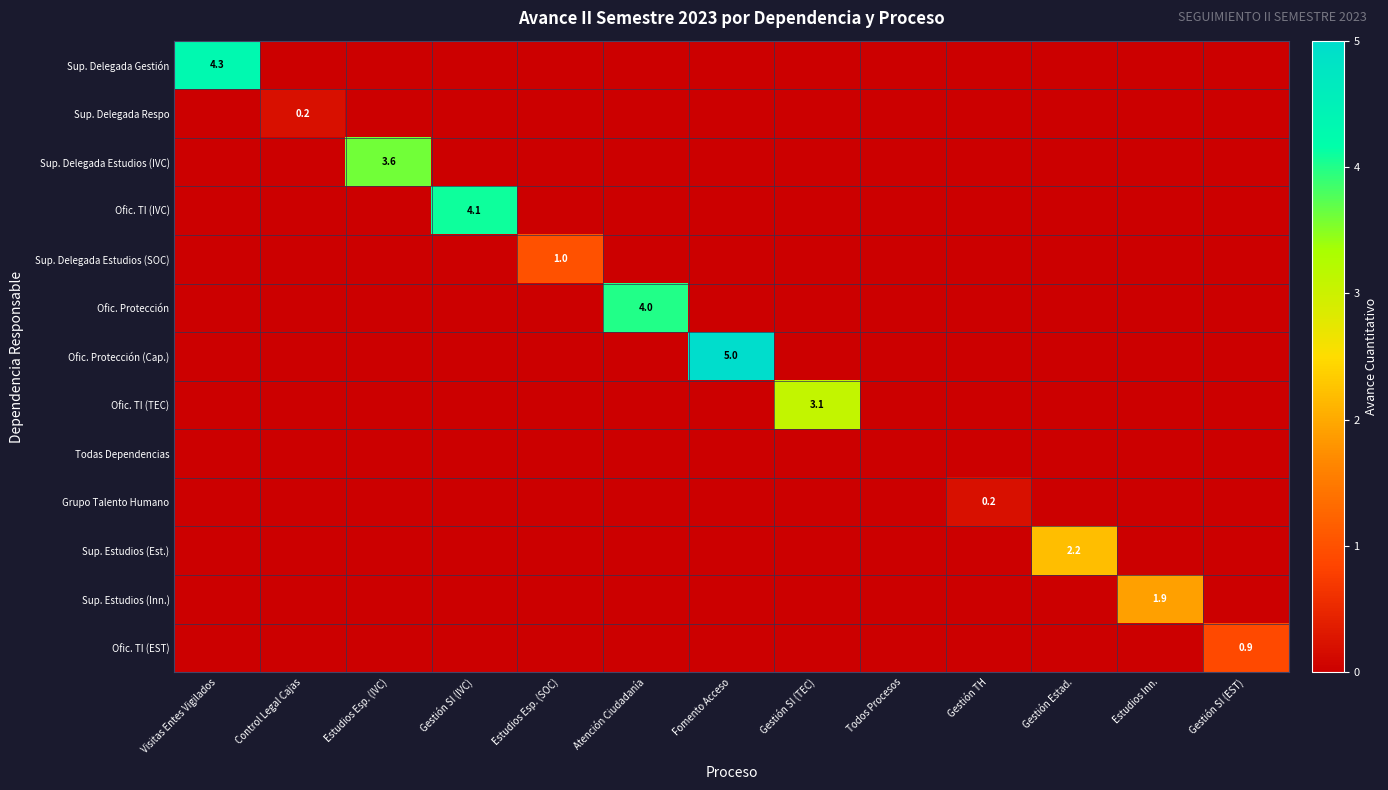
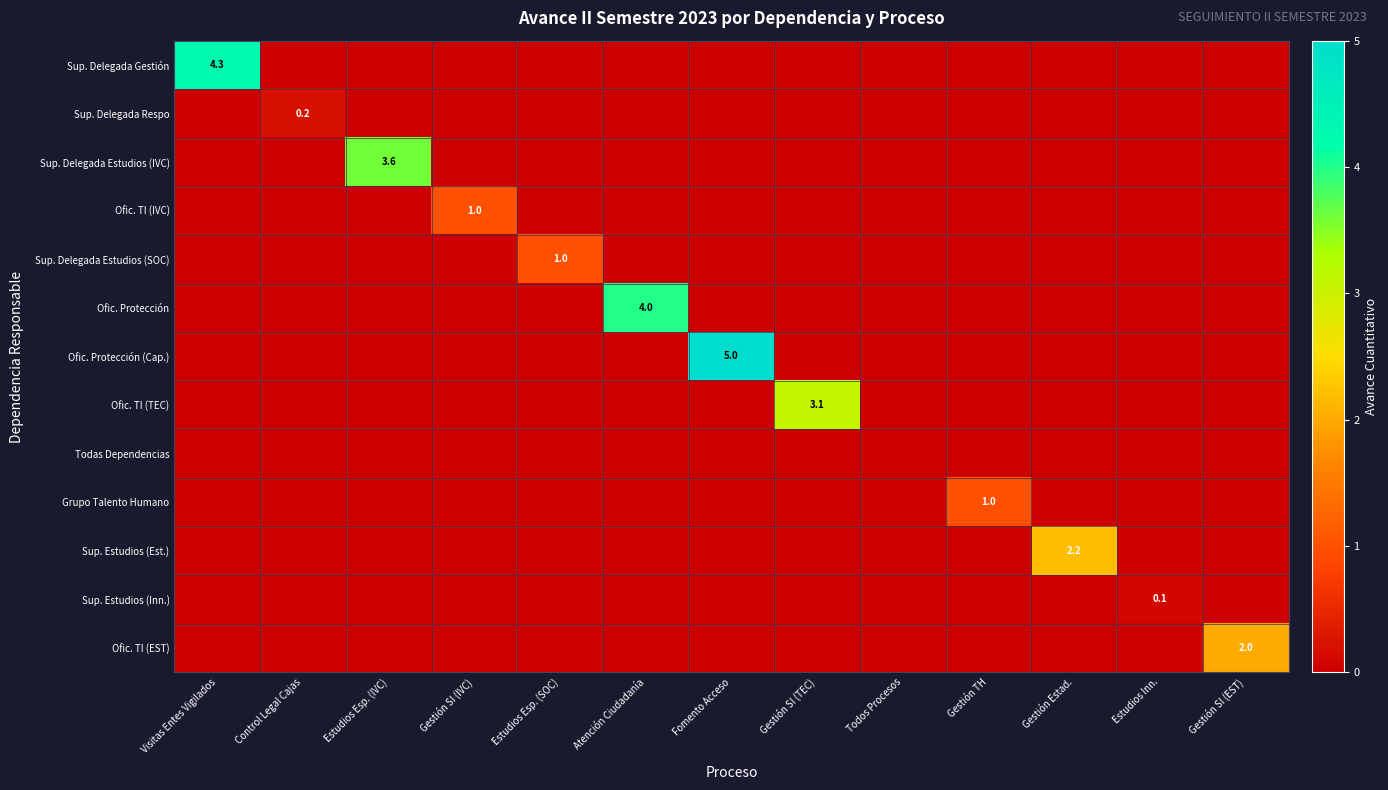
  {
    "Sup. Delegada Gestión": {
      "Visitas Entes Vigilados": 4.3
    },
    "Sup. Delegada Respo": {
      "Control Legal Cajas": 0.2
    },
    "Sup. Delegada Estudios (IVC)": {
      "Estudios Esp. (IVC)": 3.6
    },
    "Ofic. TI (IVC)": {
-     "Gestión SI (IVC)": 4.1
+     "Gestión SI (IVC)": 1.0
    },
    "Sup. Delegada Estudios (SOC)": {
      "Estudios Esp. (SOC)": 1.0
    },
    "Ofic. Protección": {
      "Atención Ciudadanía": 4.0
    },
    "Ofic. Protección (Cap.)": {
      "Fomento Acceso": 5.0
    },
    "Ofic. TI (TEC)": {
      "Gestión SI (TEC)": 3.1
    },
    "Grupo Talento Humano": {
-     "Gestión TH": 0.2
+     "Gestión TH": 1.0
    },
    "Sup. Estudios (Est.)": {
      "Gestión Estad.": 2.2
    },
    "Sup. Estudios (Inn.)": {
-     "Estudios Inn.": 1.9
+     "Estudios Inn.": 0.1
    },
    "Ofic. TI (EST)": {
-     "Gestión SI (EST)": 0.9
+     "Gestión SI (EST)": 2.0
    }
  }
